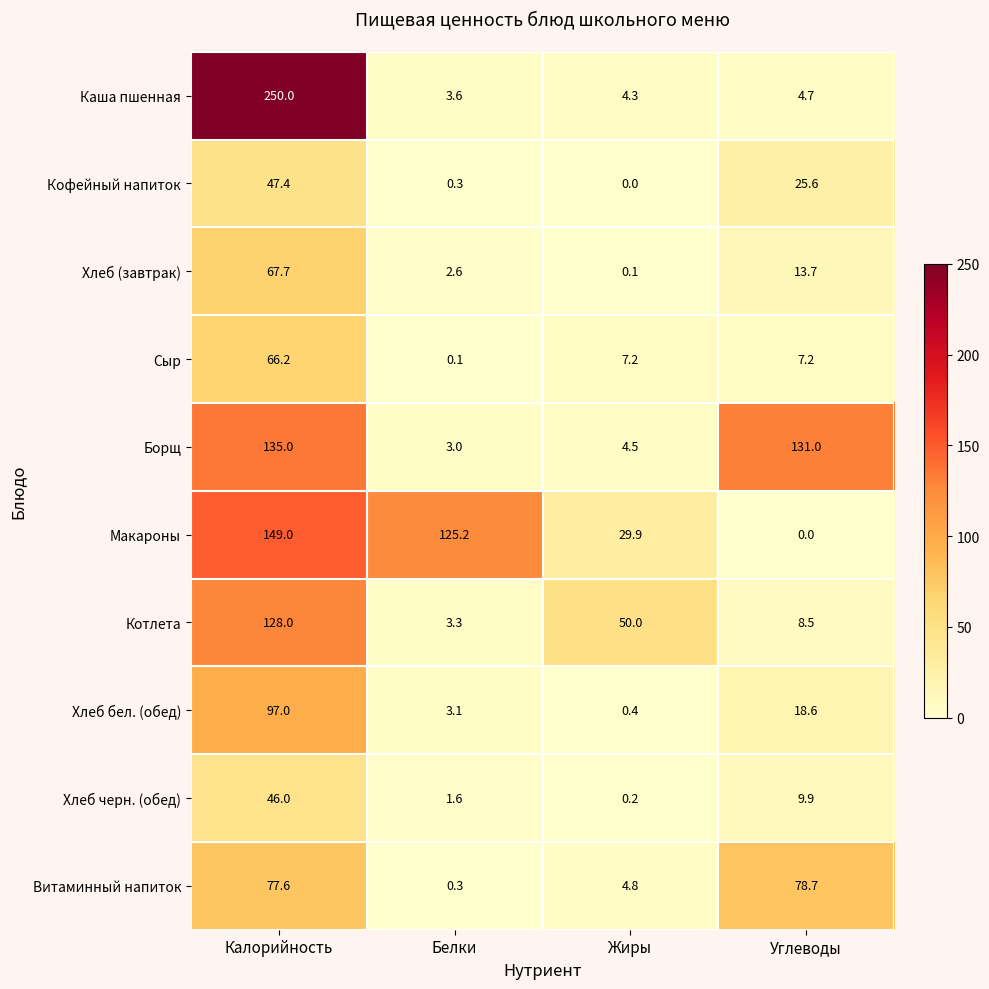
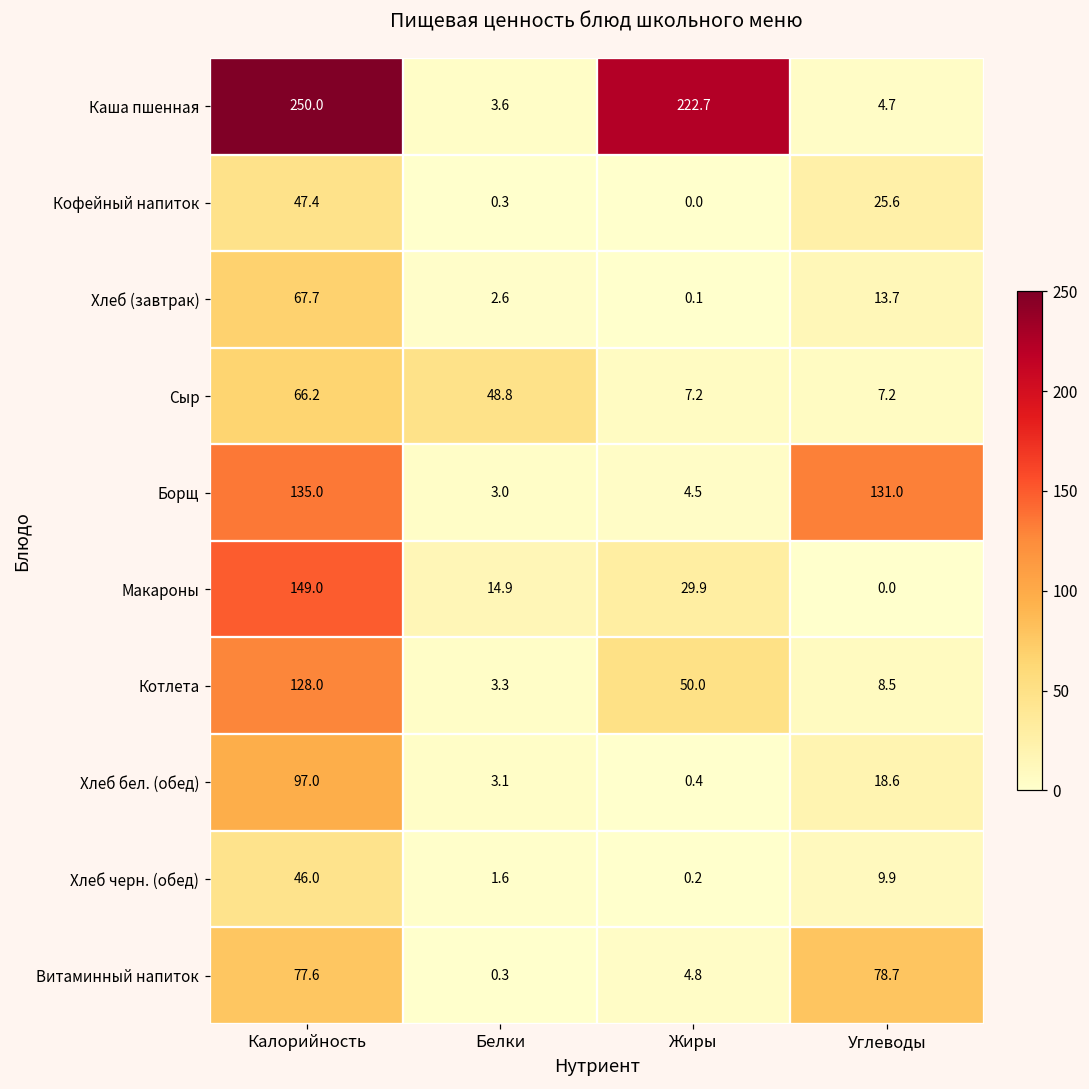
  {
    "Каша пшенная": {
      "Калорийность": 250.0,
      "Белки": 3.6,
-     "Жиры": 4.3,
+     "Жиры": 222.7,
      "Углеводы": 4.7
    },
    "Кофейный напиток": {
      "Калорийность": 47.4,
      "Белки": 0.3,
      "Жиры": 0.0,
      "Углеводы": 25.6
    },
    "Хлеб (завтрак)": {
      "Калорийность": 67.7,
      "Белки": 2.6,
      "Жиры": 0.1,
      "Углеводы": 13.7
    },
    "Сыр": {
      "Калорийность": 66.2,
-     "Белки": 0.1,
+     "Белки": 48.8,
      "Жиры": 7.2,
      "Углеводы": 7.2
    },
    "Борщ": {
      "Калорийность": 135.0,
      "Белки": 3.0,
      "Жиры": 4.5,
      "Углеводы": 131.0
    },
    "Макароны": {
      "Калорийность": 149.0,
-     "Белки": 125.2,
+     "Белки": 14.9,
      "Жиры": 29.9,
      "Углеводы": 0.0
    },
    "Котлета": {
      "Калорийность": 128.0,
      "Белки": 3.3,
      "Жиры": 50.0,
      "Углеводы": 8.5
    },
    "Хлеб бел. (обед)": {
      "Калорийность": 97.0,
      "Белки": 3.1,
      "Жиры": 0.4,
      "Углеводы": 18.6
    },
    "Хлеб черн. (обед)": {
      "Калорийность": 46.0,
      "Белки": 1.6,
      "Жиры": 0.2,
      "Углеводы": 9.9
    },
    "Витаминный напиток": {
      "Калорийность": 77.6,
      "Белки": 0.3,
      "Жиры": 4.8,
      "Углеводы": 78.7
    }
  }
